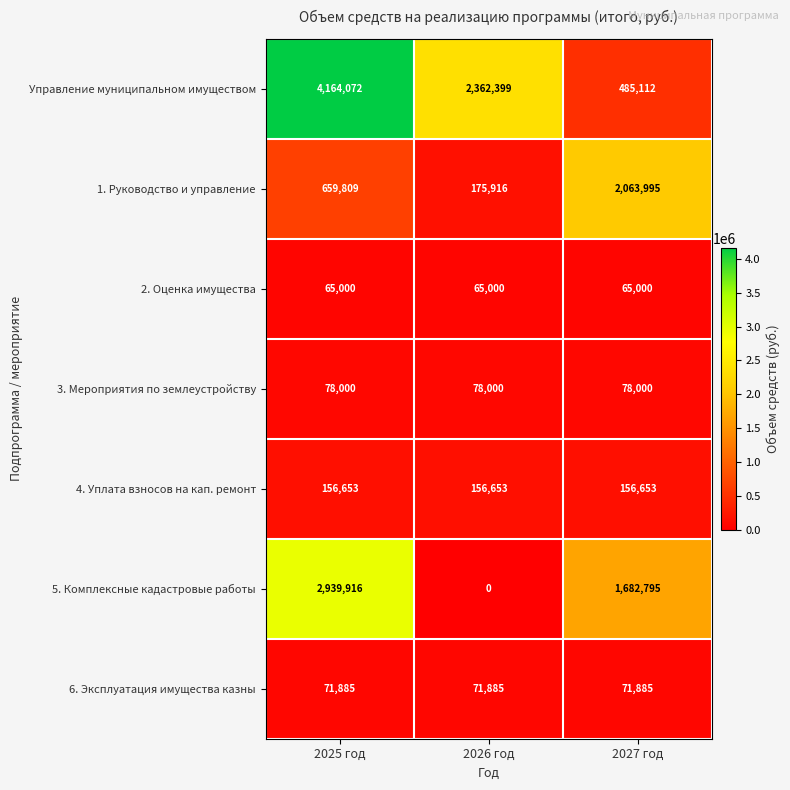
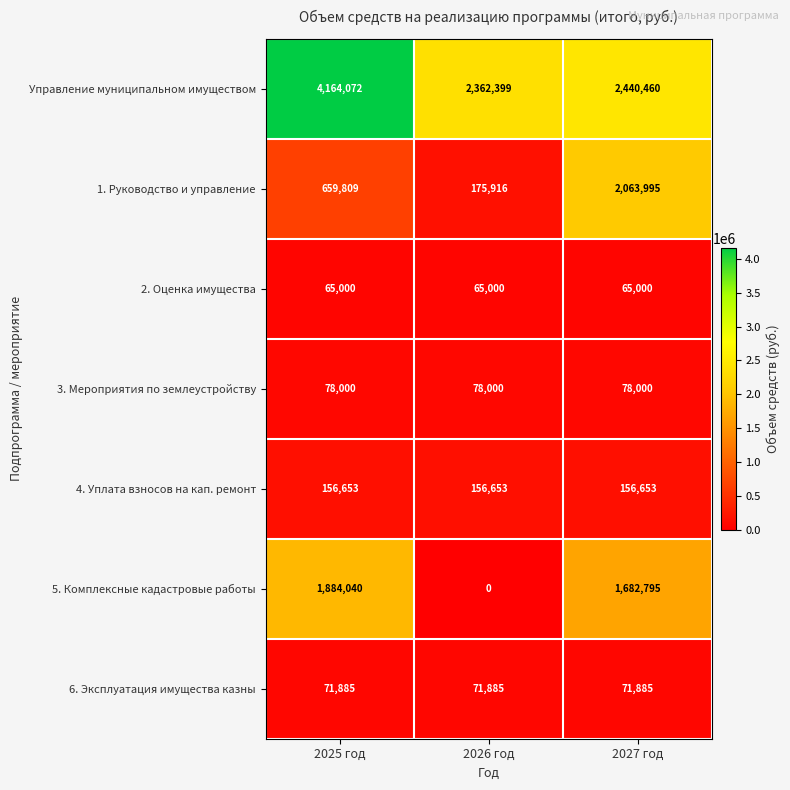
  {
    "Управление муниципальном имуществом": {
      "2025 год": "4,164,072",
      "2026 год": "2,362,399",
-     "2027 год": "485,112"
+     "2027 год": "2,440,460"
    },
    "1. Руководство и управление": {
      "2025 год": "659,809",
      "2026 год": "175,916",
      "2027 год": "2,063,995"
    },
    "2. Оценка имущества": {
      "2025 год": "65,000",
      "2026 год": "65,000",
      "2027 год": "65,000"
    },
    "3. Мероприятия по землеустройству": {
      "2025 год": "78,000",
      "2026 год": "78,000",
      "2027 год": "78,000"
    },
    "4. Уплата взносов на кап. ремонт": {
      "2025 год": "156,653",
      "2026 год": "156,653",
      "2027 год": "156,653"
    },
    "5. Комплексные кадастровые работы": {
-     "2025 год": "2,939,916",
+     "2025 год": "1,884,040",
      "2026 год": "0",
      "2027 год": "1,682,795"
    },
    "6. Эксплуатация имущества казны": {
      "2025 год": "71,885",
      "2026 год": "71,885",
      "2027 год": "71,885"
    }
  }
